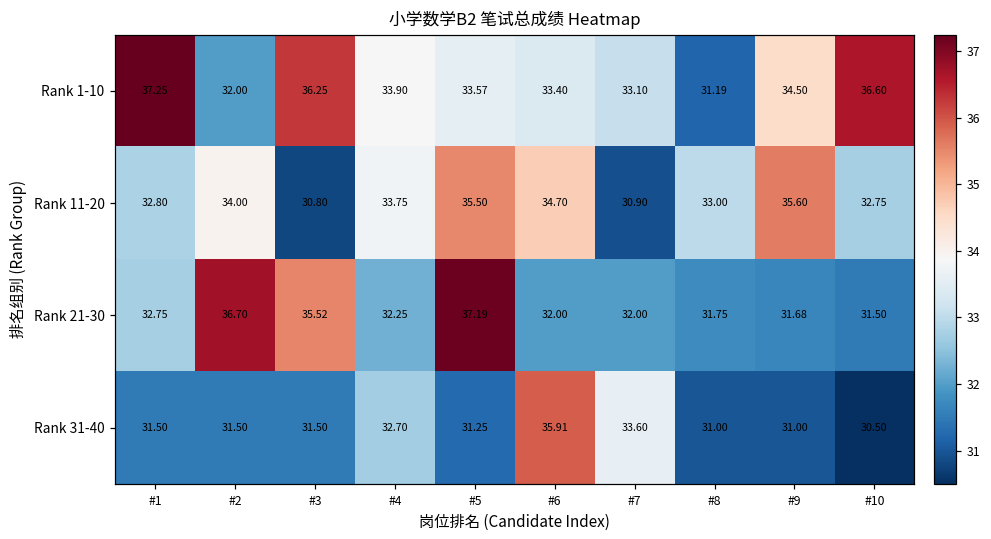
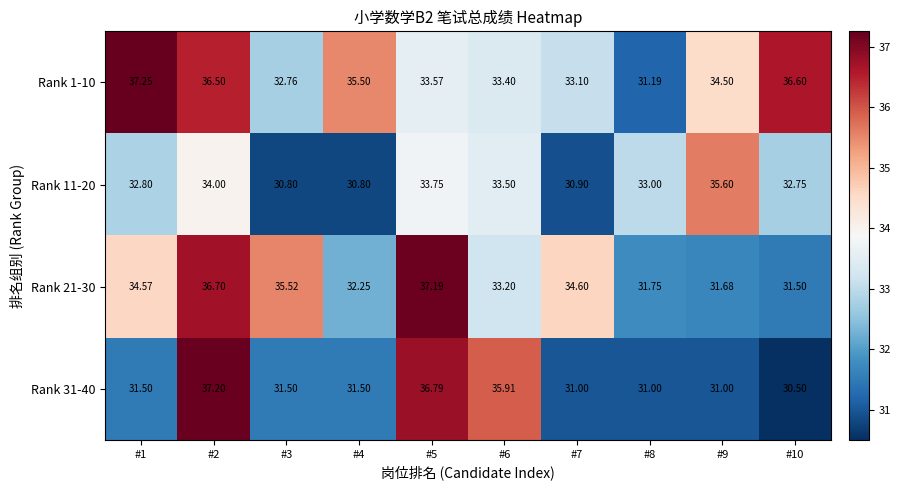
  {
    "Rank 1-10": {
      "#1": 37.25,
-     "#2": 32.00,
-     "#3": 36.25,
-     "#4": 33.90,
+     "#2": 36.50,
+     "#3": 32.76,
+     "#4": 35.50,
      "#5": 33.57,
      "#6": 33.40,
      "#7": 33.10,
      "#8": 31.19,
      "#9": 34.50,
      "#10": 36.60
    },
    "Rank 11-20": {
      "#1": 32.80,
      "#2": 34.00,
      "#3": 30.80,
-     "#4": 33.75,
-     "#5": 35.50,
-     "#6": 34.70,
+     "#4": 30.80,
+     "#5": 33.75,
+     "#6": 33.50,
      "#7": 30.90,
      "#8": 33.00,
      "#9": 35.60,
      "#10": 32.75
    },
    "Rank 21-30": {
-     "#1": 32.75,
+     "#1": 34.57,
      "#2": 36.70,
      "#3": 35.52,
      "#4": 32.25,
      "#5": 37.19,
-     "#6": 32.00,
-     "#7": 32.00,
+     "#6": 33.20,
+     "#7": 34.60,
      "#8": 31.75,
      "#9": 31.68,
      "#10": 31.50
    },
    "Rank 31-40": {
      "#1": 31.50,
-     "#2": 31.50,
+     "#2": 37.20,
      "#3": 31.50,
-     "#4": 32.70,
-     "#5": 31.25,
+     "#4": 31.50,
+     "#5": 36.79,
      "#6": 35.91,
-     "#7": 33.60,
+     "#7": 31.00,
      "#8": 31.00,
      "#9": 31.00,
      "#10": 30.50
    }
  }
